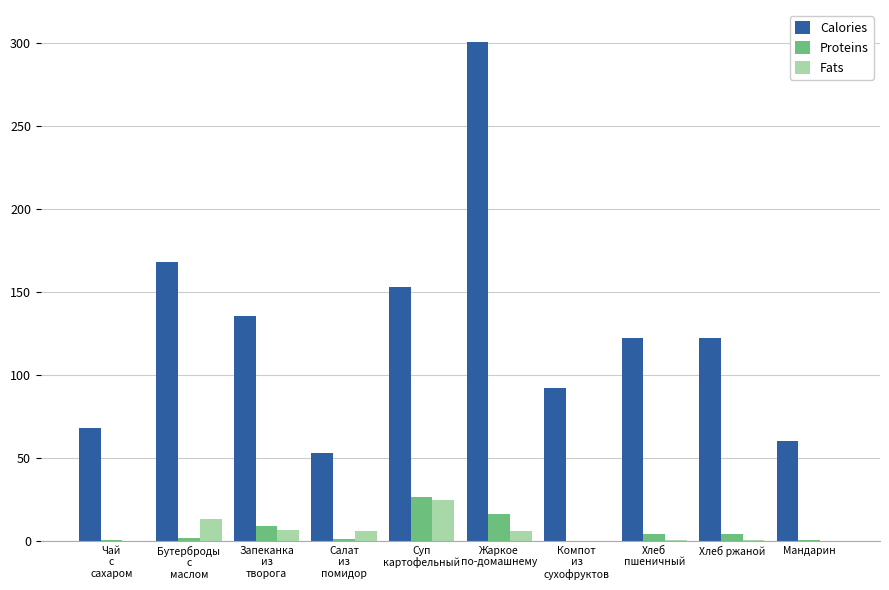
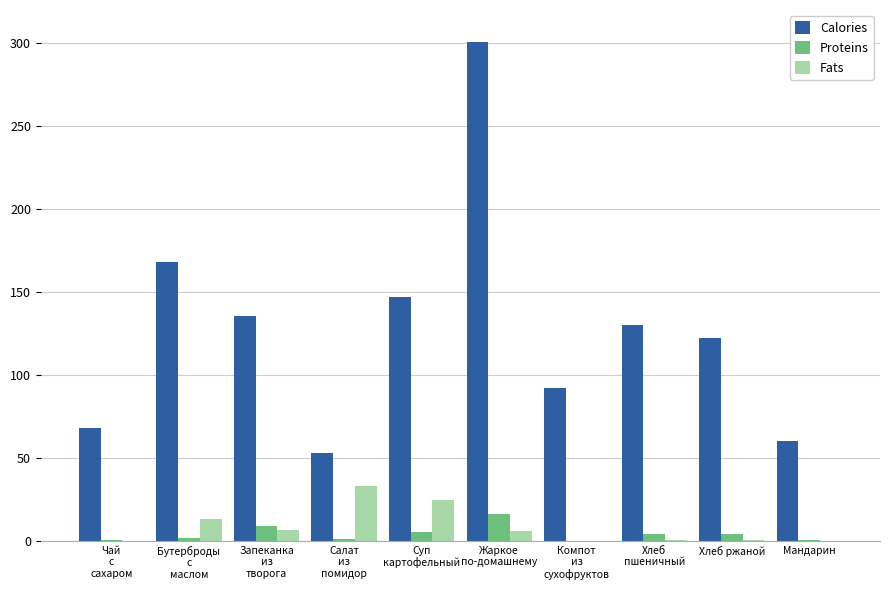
  {
    "Calories": {
      "Чай с сахаром": 68,
      "Бутерброды с маслом": 168,
      "Запеканка из творога": 136,
      "Салат из помидор": 53,
-     "Суп картофельный": 153,
+     "Суп картофельный": 147,
      "Жаркое по-домашнему": 301,
      "Компот из сухофруктов": 92,
-     "Хлеб пшеничный": 122,
+     "Хлеб пшеничный": 130,
      "Хлеб ржаной": 122,
      "Мандарин": 60
    },
    "Proteins": {
      "Бутерброды с маслом": 2,
      "Запеканка из творога": 9,
-     "Суп картофельный": 26,
+     "Суп картофельный": 5,
      "Жаркое по-домашнему": 16,
      "Компот из сухофруктов": 0,
      "Хлеб пшеничный": 4,
      "Хлеб ржаной": 4
    },
    "Fats": {
      "Чай с сахаром": 0,
      "Бутерброды с маслом": 13,
      "Запеканка из творога": 6,
-     "Салат из помидор": 6,
+     "Салат из помидор": 33,
      "Суп картофельный": 24,
      "Жаркое по-домашнему": 6,
      "Компот из сухофруктов": 0
    }
  }
